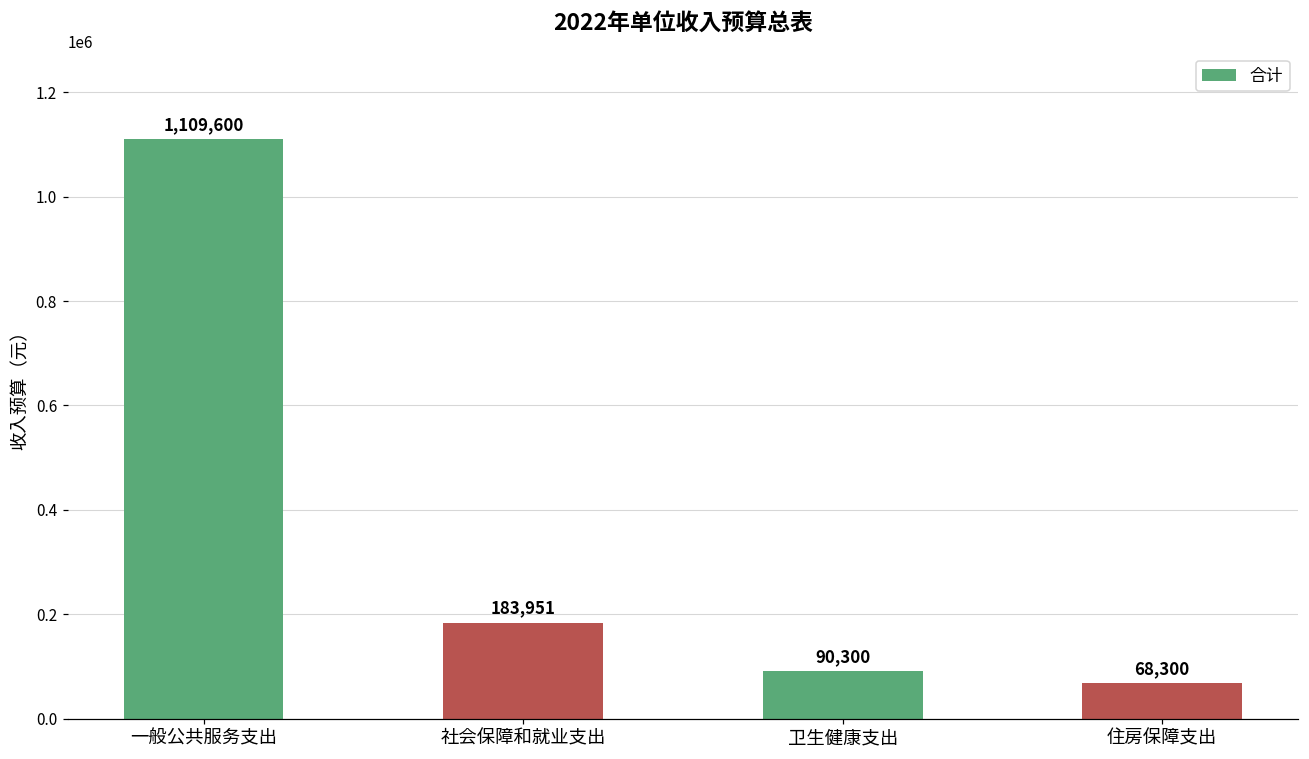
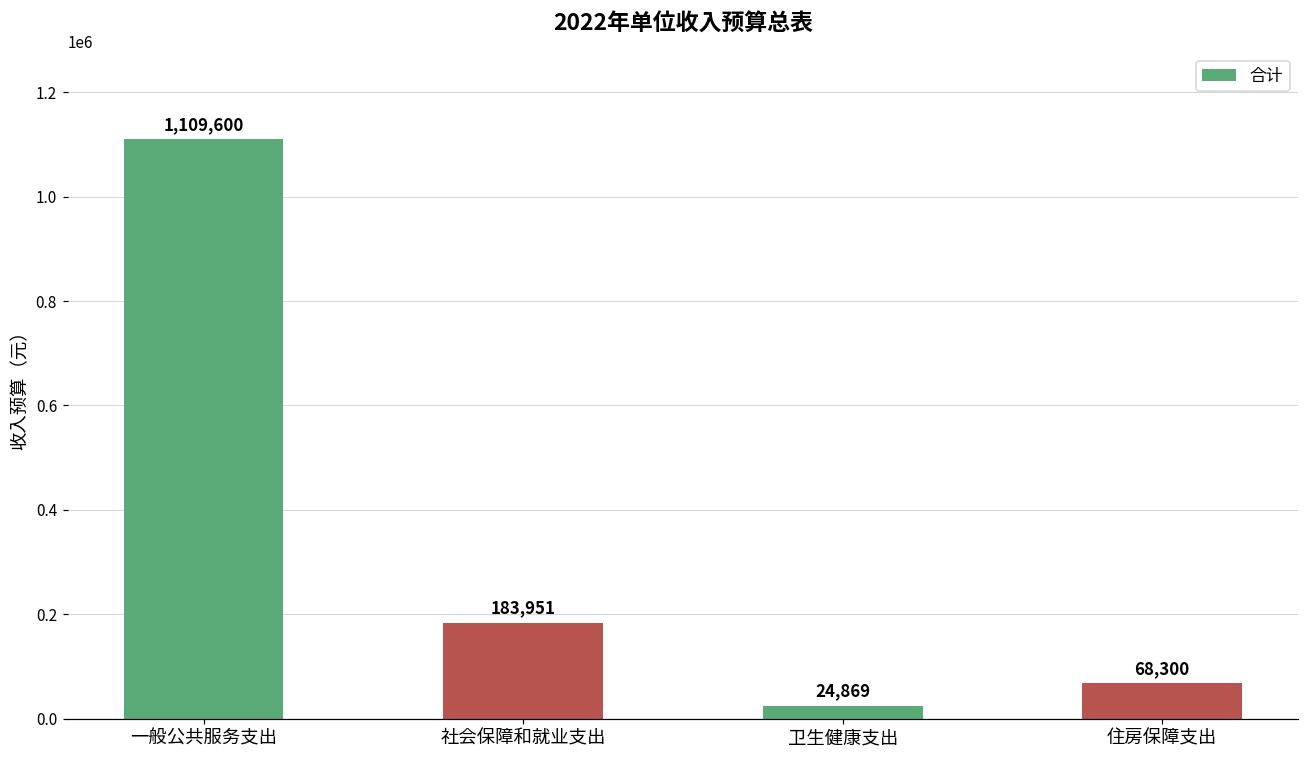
  {
    "一般公共服务支出": "1,109,600",
    "社会保障和就业支出": "183,951",
-   "卫生健康支出": "90,300",
+   "卫生健康支出": "24,869",
    "住房保障支出": "68,300"
  }
